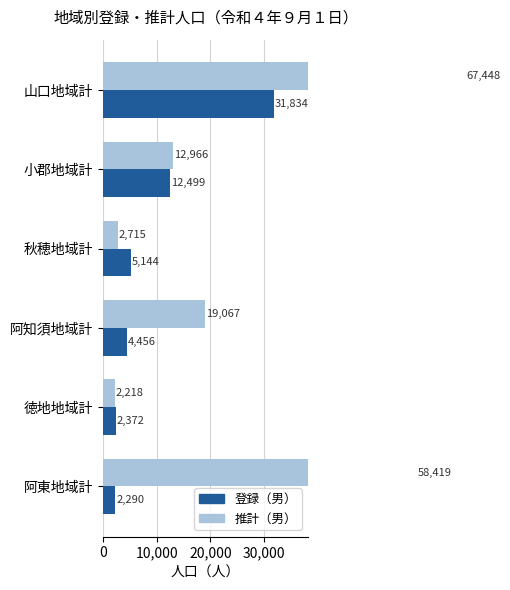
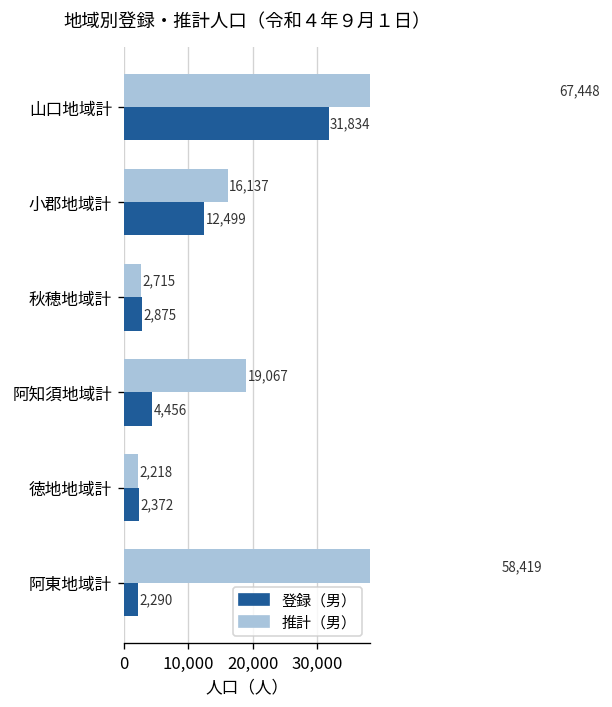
  {
    "登録（男）": {
      "山口地域計": "31,834",
      "小郡地域計": "12,499",
-     "秋穂地域計": "5,144",
+     "秋穂地域計": "2,875",
      "阿知須地域計": "4,456",
      "徳地地域計": "2,372",
      "阿東地域計": "2,290"
    },
    "推計（男）": {
-     "小郡地域計": "12,966",
+     "小郡地域計": "16,137",
      "秋穂地域計": "2,715",
      "阿知須地域計": "19,067",
      "徳地地域計": "2,218"
    }
  }
